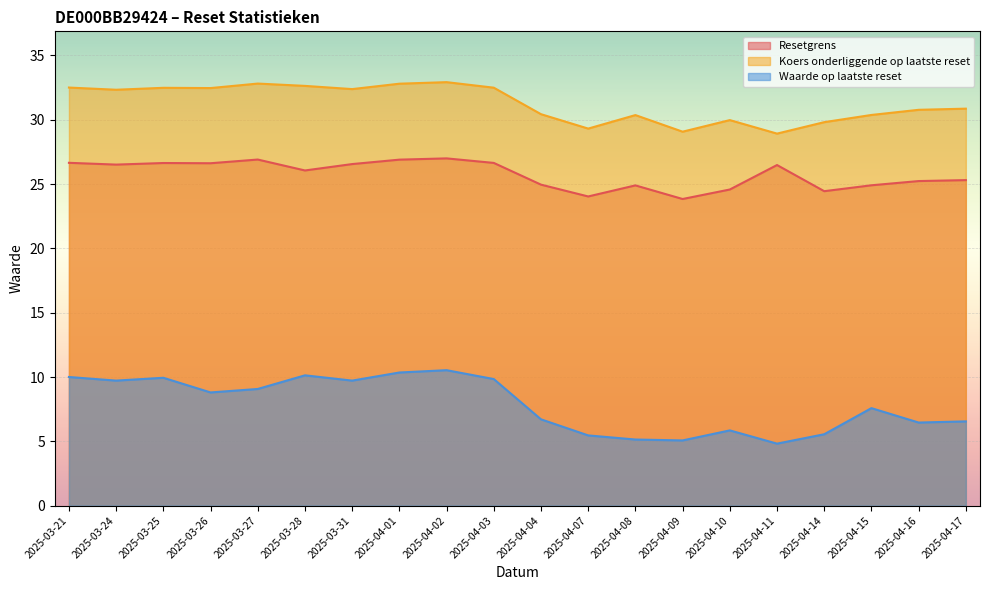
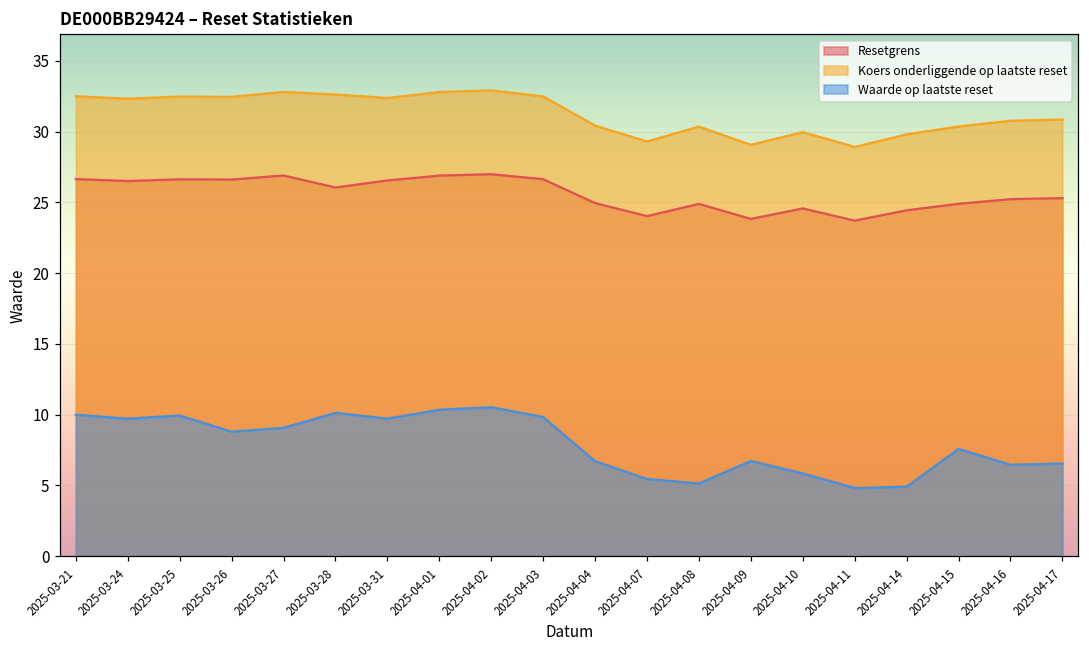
  {
    "Resetgrens": {
      "2025-03-21": 26.7,
      "2025-03-24": 26.5,
      "2025-03-25": 26.6,
      "2025-03-26": 26.6,
      "2025-03-27": 26.9,
      "2025-03-28": 26.1,
      "2025-03-31": 26.6,
      "2025-04-01": 26.9,
      "2025-04-02": 27.0,
      "2025-04-03": 26.6,
      "2025-04-04": 25.0,
      "2025-04-07": 24.0,
      "2025-04-08": 24.9,
      "2025-04-09": 23.8,
      "2025-04-10": 24.6,
-     "2025-04-11": 26.5,
+     "2025-04-11": 23.7,
      "2025-04-14": 24.4,
      "2025-04-15": 24.9,
      "2025-04-16": 25.2,
      "2025-04-17": 25.3
    },
    "Koers onderliggende op laatste reset": {
      "2025-03-21": 32.5,
      "2025-03-24": 32.3,
      "2025-03-25": 32.5,
      "2025-03-26": 32.5,
      "2025-03-27": 32.8,
      "2025-03-28": 32.6,
      "2025-03-31": 32.4,
      "2025-04-01": 32.8,
      "2025-04-02": 32.9,
      "2025-04-03": 32.5,
      "2025-04-04": 30.4,
      "2025-04-07": 29.3,
      "2025-04-08": 30.4,
      "2025-04-09": 29.1,
      "2025-04-10": 30.0,
      "2025-04-11": 28.9,
      "2025-04-14": 29.8,
      "2025-04-15": 30.4,
      "2025-04-16": 30.8,
      "2025-04-17": 30.9
    },
    "Waarde op laatste reset": {
      "2025-03-21": 10.0,
      "2025-03-24": 9.7,
      "2025-03-25": 9.9,
      "2025-03-26": 8.8,
      "2025-03-27": 9.1,
      "2025-03-28": 10.1,
      "2025-03-31": 9.7,
      "2025-04-01": 10.4,
      "2025-04-02": 10.5,
      "2025-04-03": 9.8,
      "2025-04-04": 6.7,
      "2025-04-07": 5.5,
      "2025-04-08": 5.1,
-     "2025-04-09": 5.1,
+     "2025-04-09": 6.7,
      "2025-04-10": 5.9,
      "2025-04-11": 4.8,
-     "2025-04-14": 5.6,
+     "2025-04-14": 4.9,
      "2025-04-15": 7.6,
      "2025-04-16": 6.5,
      "2025-04-17": 6.6
    }
  }
